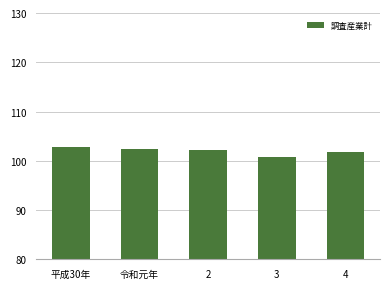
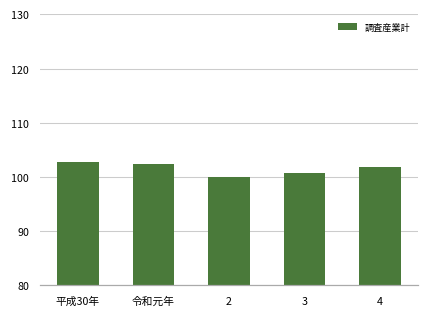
  {
    "平成30年": 103,
    "令和元年": 102,
-   "2": 102,
+   "2": 100,
    "3": 101,
    "4": 102
  }
